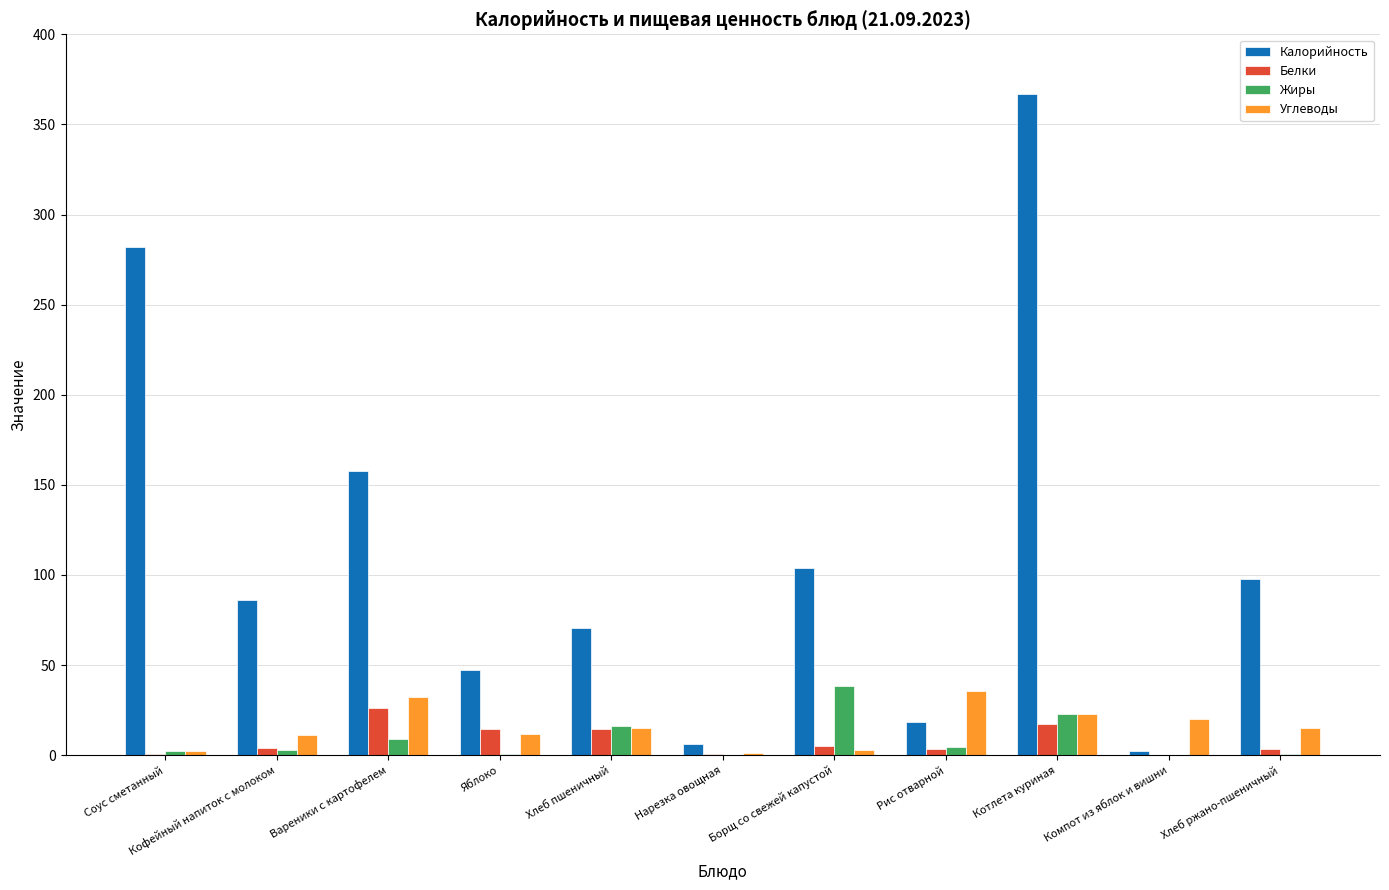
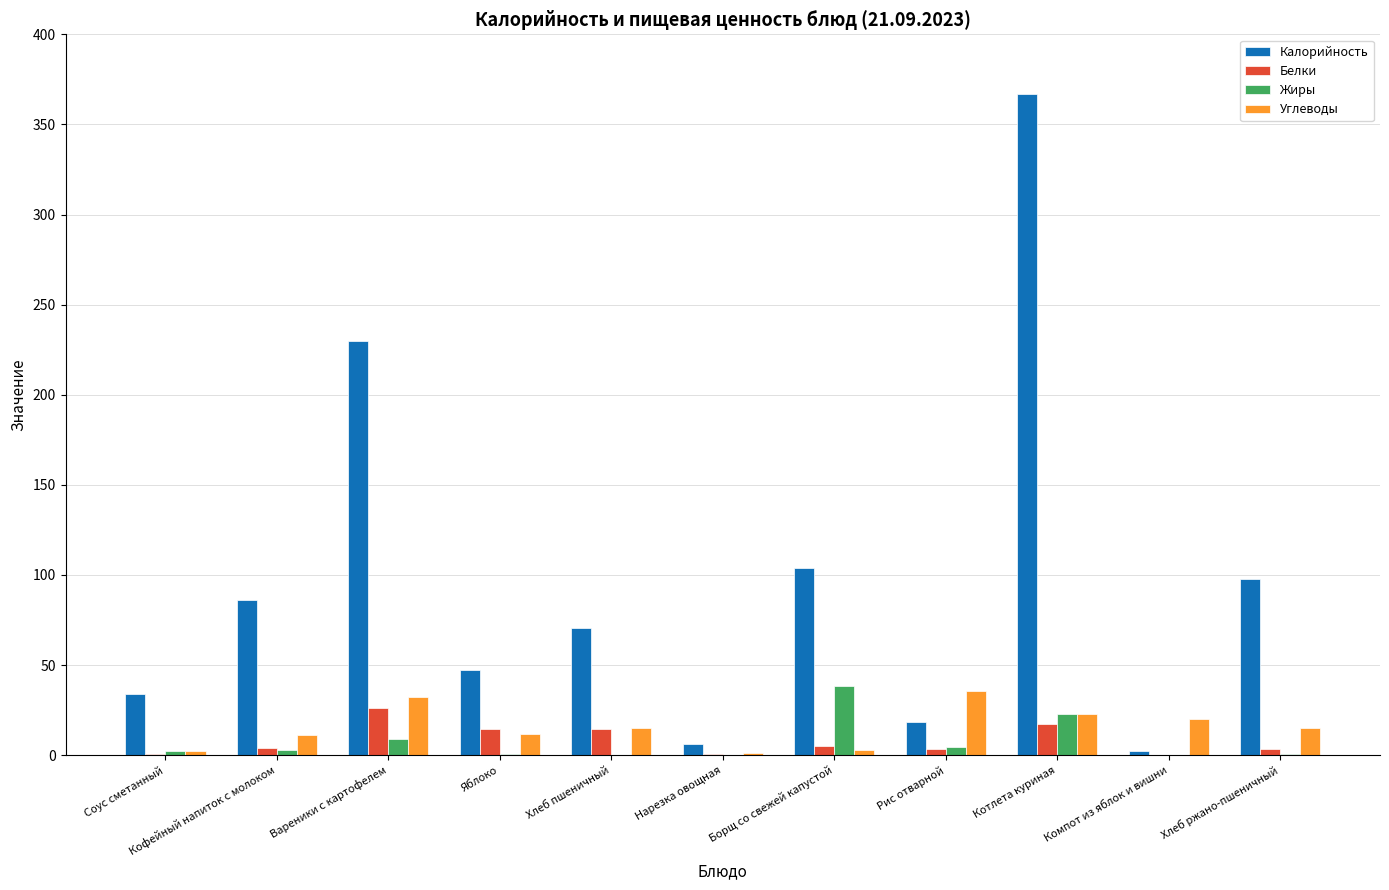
  {
    "Калорийность": {
-     "Соус сметанный": 282,
+     "Соус сметанный": 34,
      "Кофейный напиток с молоком": 86,
-     "Вареники с картофелем": 158,
+     "Вареники с картофелем": 230,
      "Яблоко": 47,
      "Хлеб пшеничный": 70,
      "Нарезка овощная": 6,
      "Борщ со свежей капустой": 104,
      "Рис отварной": 18,
      "Котлета куриная": 367,
      "Компот из яблок и вишни": 2,
      "Хлеб ржано-пшеничный": 98
    },
    "Белки": {
      "Кофейный напиток с молоком": 4,
      "Вареники с картофелем": 26,
      "Яблоко": 15,
      "Хлеб пшеничный": 15,
      "Борщ со свежей капустой": 5,
      "Рис отварной": 4,
      "Котлета куриная": 17,
      "Хлеб ржано-пшеничный": 3
    },
    "Жиры": {
      "Соус сметанный": 2,
      "Кофейный напиток с молоком": 3,
      "Вареники с картофелем": 9,
-     "Хлеб пшеничный": 16,
+     "Хлеб пшеничный": 0,
      "Нарезка овощная": 0,
      "Борщ со свежей капустой": 38,
      "Рис отварной": 4,
      "Котлета куриная": 23
    },
    "Углеводы": {
      "Соус сметанный": 2,
      "Кофейный напиток с молоком": 11,
      "Вареники с картофелем": 32,
      "Яблоко": 12,
      "Хлеб пшеничный": 15,
      "Борщ со свежей капустой": 3,
      "Рис отварной": 36,
      "Котлета куриная": 23,
      "Компот из яблок и вишни": 20,
      "Хлеб ржано-пшеничный": 15
    }
  }
